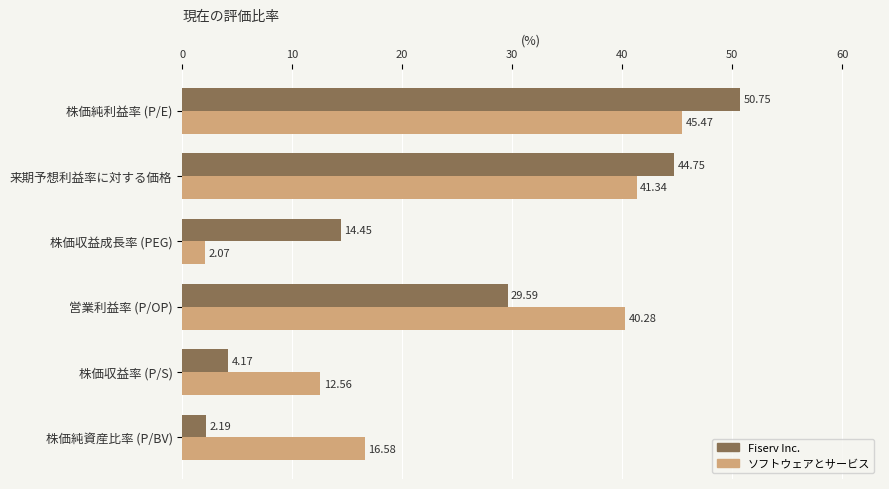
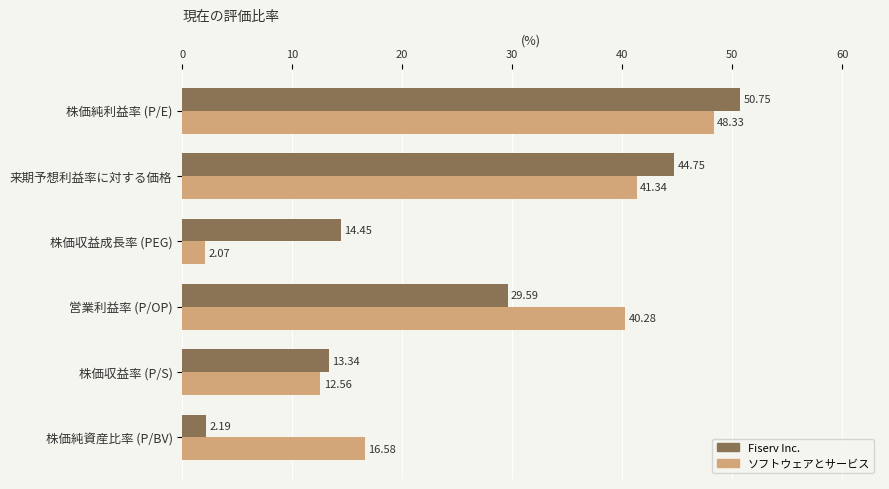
  {
    "Fiserv Inc.": {
      "株価純利益率 (P/E)": 50.75,
      "来期予想利益率に対する価格": 44.75,
      "株価収益成長率 (PEG)": 14.45,
      "営業利益率 (P/OP)": 29.59,
-     "株価収益率 (P/S)": 4.17,
+     "株価収益率 (P/S)": 13.34,
      "株価純資産比率 (P/BV)": 2.19
    },
    "ソフトウェアとサービス": {
-     "株価純利益率 (P/E)": 45.47,
+     "株価純利益率 (P/E)": 48.33,
      "来期予想利益率に対する価格": 41.34,
      "株価収益成長率 (PEG)": 2.07,
      "営業利益率 (P/OP)": 40.28,
      "株価収益率 (P/S)": 12.56,
      "株価純資産比率 (P/BV)": 16.58
    }
  }
